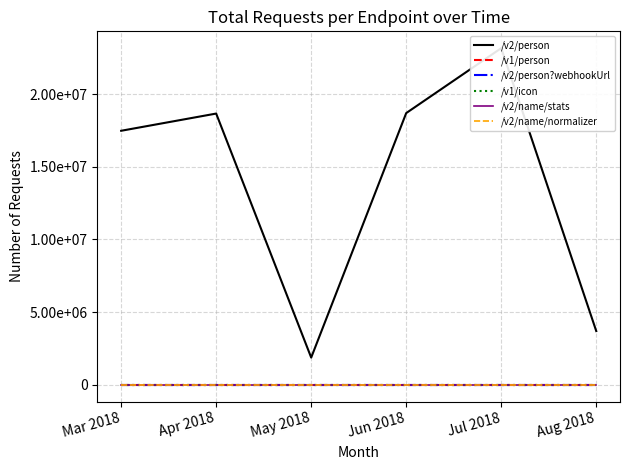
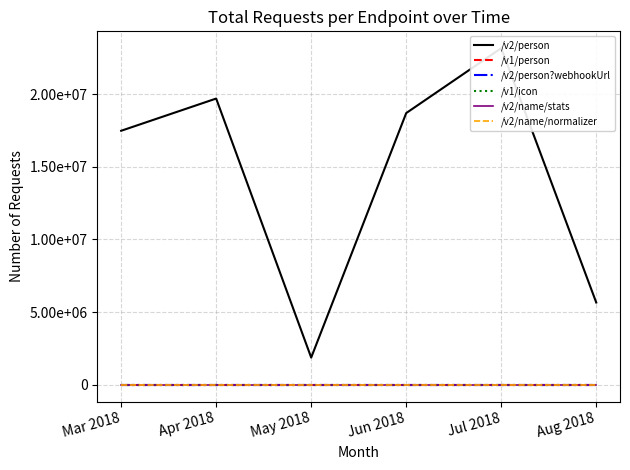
  {
    "/v2/person": {
      "Mar 2018": 17500000,
-     "Apr 2018": 18700000,
+     "Apr 2018": 19700000,
      "May 2018": 1900000,
      "Jun 2018": 18700000,
-     "Aug 2018": 3700000
+     "Aug 2018": 5700000
    },
    "/v2/name/normalizer": {
      "Mar 2018": 0,
      "Apr 2018": 0,
      "May 2018": 0,
      "Jun 2018": 0,
      "Jul 2018": 0,
      "Aug 2018": 0
    }
  }
